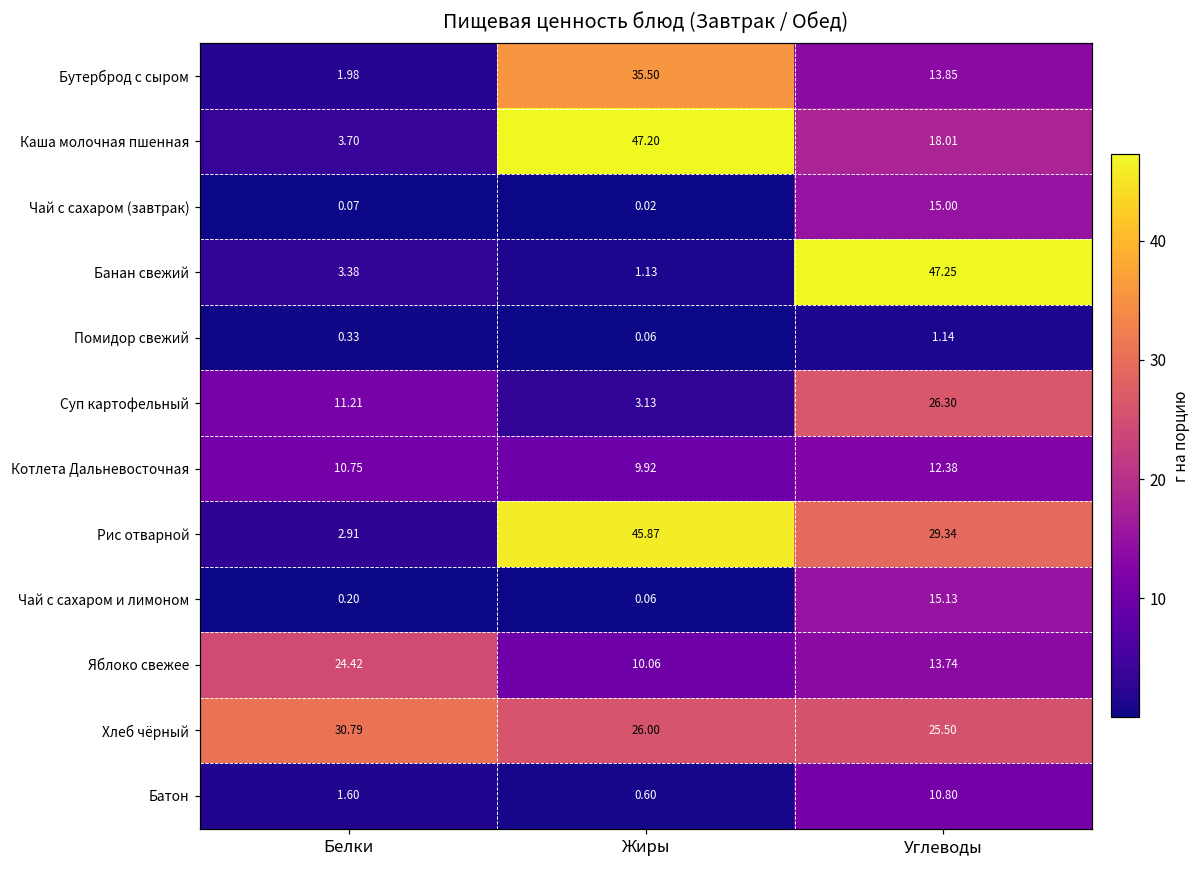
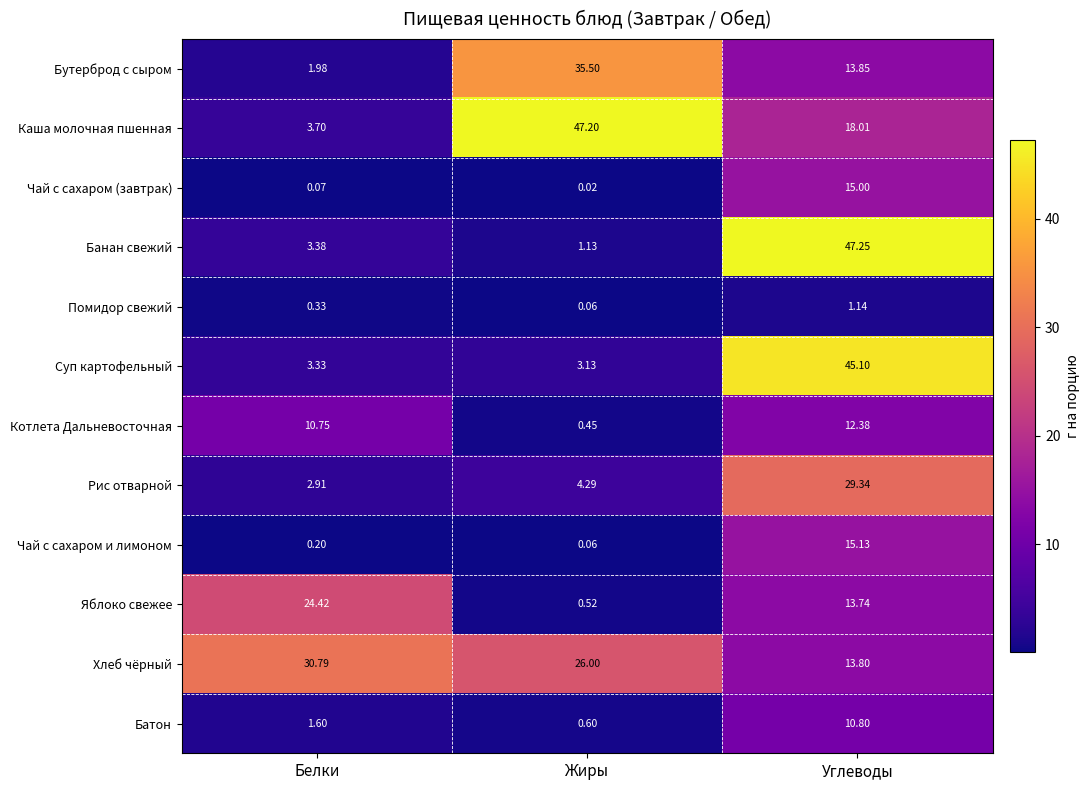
  {
    "Бутерброд с сыром": {
      "Белки": 1.98,
      "Жиры": 35.50,
      "Углеводы": 13.85
    },
    "Каша молочная пшенная": {
      "Белки": 3.70,
      "Жиры": 47.20,
      "Углеводы": 18.01
    },
    "Чай с сахаром (завтрак)": {
      "Белки": 0.07,
      "Жиры": 0.02,
      "Углеводы": 15.00
    },
    "Банан свежий": {
      "Белки": 3.38,
      "Жиры": 1.13,
      "Углеводы": 47.25
    },
    "Помидор свежий": {
      "Белки": 0.33,
      "Жиры": 0.06,
      "Углеводы": 1.14
    },
    "Суп картофельный": {
-     "Белки": 11.21,
+     "Белки": 3.33,
      "Жиры": 3.13,
-     "Углеводы": 26.30
+     "Углеводы": 45.10
    },
    "Котлета Дальневосточная": {
      "Белки": 10.75,
-     "Жиры": 9.92,
+     "Жиры": 0.45,
      "Углеводы": 12.38
    },
    "Рис отварной": {
      "Белки": 2.91,
-     "Жиры": 45.87,
+     "Жиры": 4.29,
      "Углеводы": 29.34
    },
    "Чай с сахаром и лимоном": {
      "Белки": 0.20,
      "Жиры": 0.06,
      "Углеводы": 15.13
    },
    "Яблоко свежее": {
      "Белки": 24.42,
-     "Жиры": 10.06,
+     "Жиры": 0.52,
      "Углеводы": 13.74
    },
    "Хлеб чёрный": {
      "Белки": 30.79,
      "Жиры": 26.00,
-     "Углеводы": 25.50
+     "Углеводы": 13.80
    },
    "Батон": {
      "Белки": 1.60,
      "Жиры": 0.60,
      "Углеводы": 10.80
    }
  }
